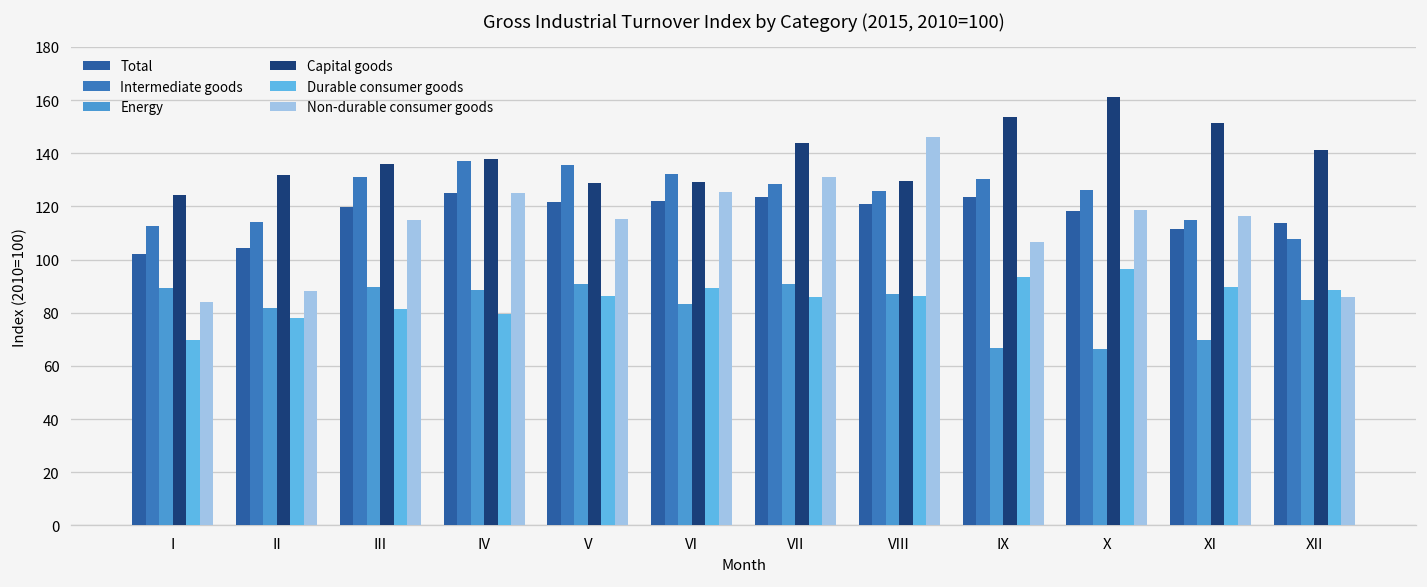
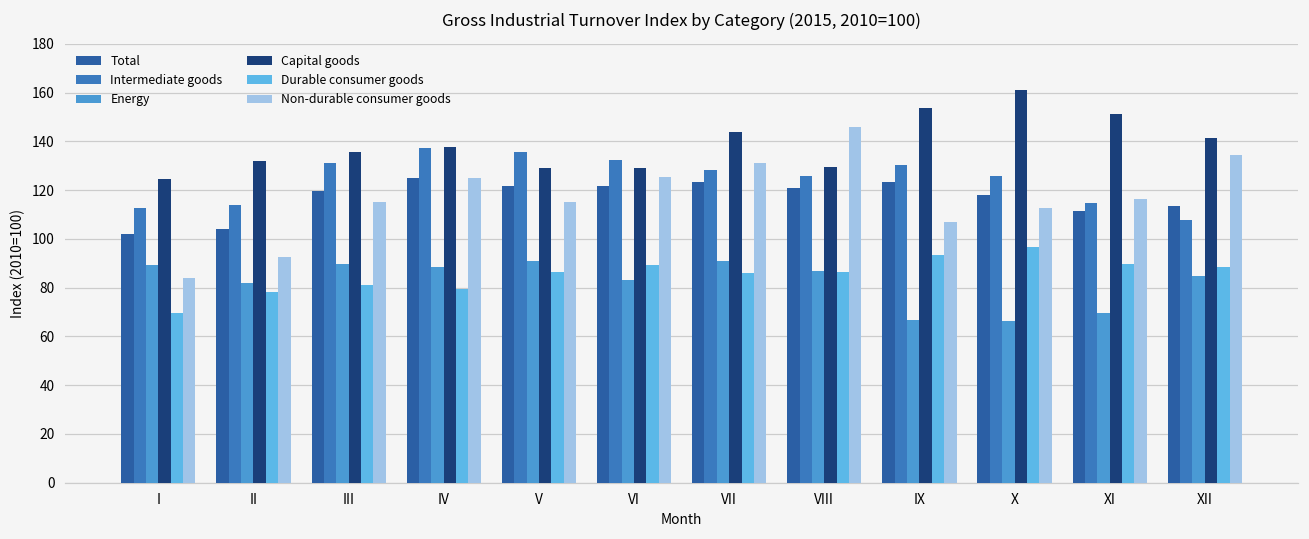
  {
    "Non-durable consumer goods": {
      "I": 84,
-     "II": 88,
+     "II": 93,
      "III": 115,
      "IV": 125,
      "V": 115,
      "VI": 125,
      "VII": 131,
      "VIII": 146,
      "IX": 107,
-     "X": 119,
+     "X": 113,
      "XI": 116,
-     "XII": 86
+     "XII": 134
    }
  }
